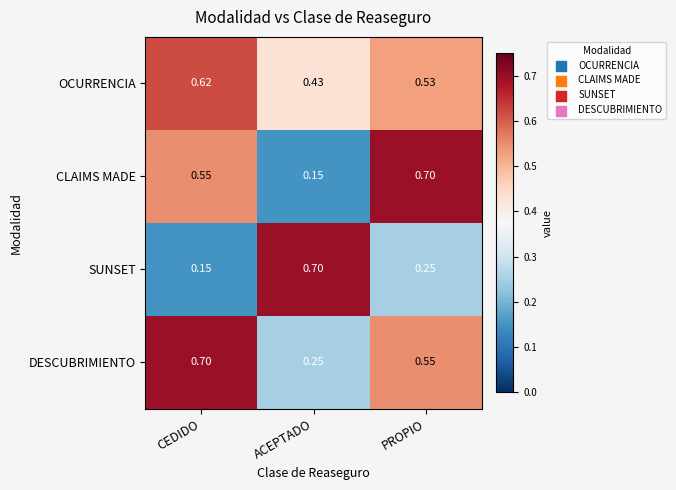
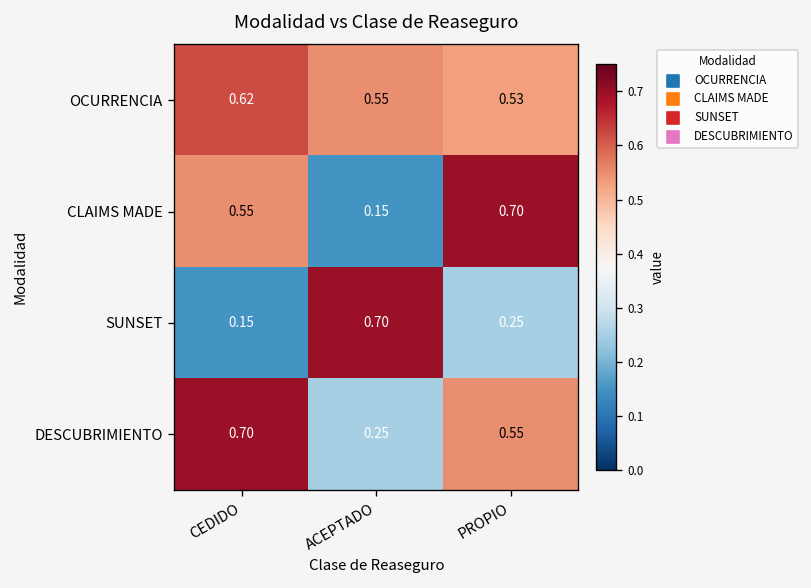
  {
    "OCURRENCIA": {
      "CEDIDO": 0.62,
-     "ACEPTADO": 0.43,
+     "ACEPTADO": 0.55,
      "PROPIO": 0.53
    },
    "CLAIMS MADE": {
      "CEDIDO": 0.55,
      "ACEPTADO": 0.15,
      "PROPIO": 0.70
    },
    "SUNSET": {
      "CEDIDO": 0.15,
      "ACEPTADO": 0.70,
      "PROPIO": 0.25
    },
    "DESCUBRIMIENTO": {
      "CEDIDO": 0.70,
      "ACEPTADO": 0.25,
      "PROPIO": 0.55
    }
  }
